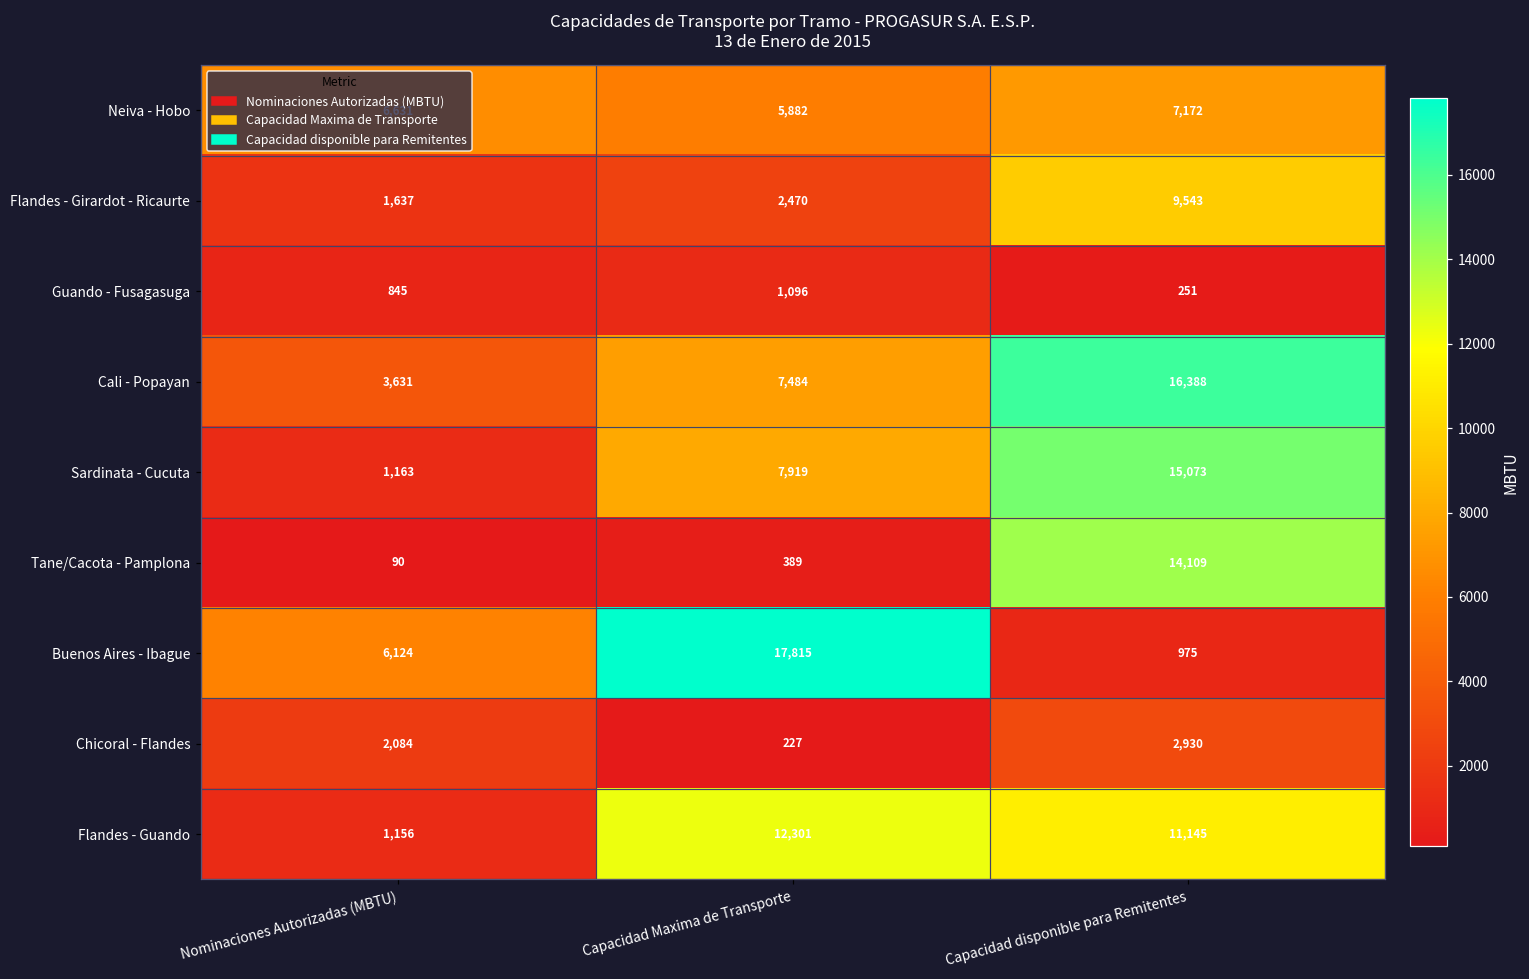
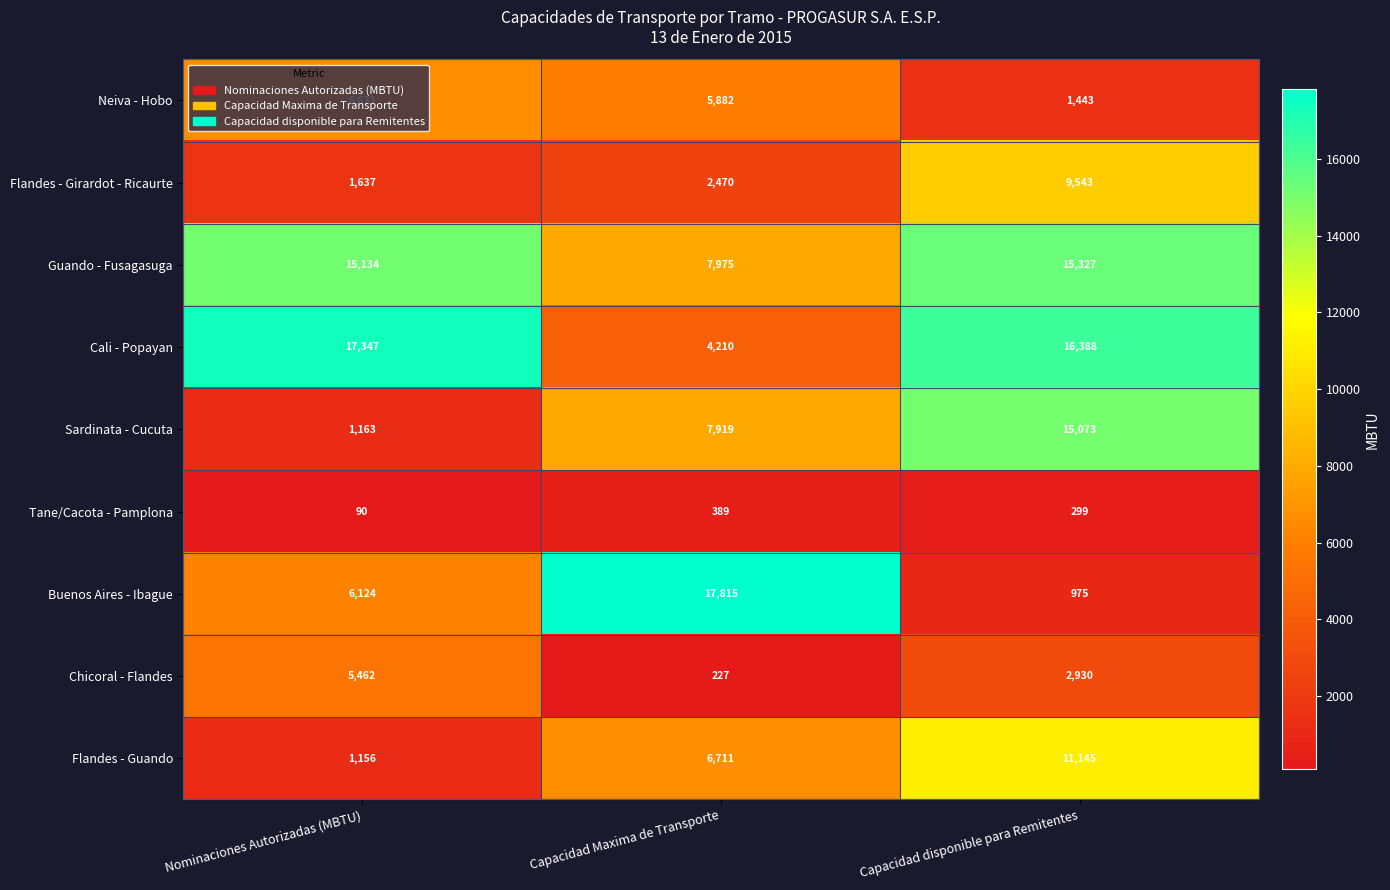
  {
    "Neiva - Hobo": {
      "Capacidad Maxima de Transporte": "5,882",
-     "Capacidad disponible para Remitentes": "7,172"
+     "Capacidad disponible para Remitentes": "1,443"
    },
    "Flandes - Girardot - Ricaurte": {
      "Nominaciones Autorizadas (MBTU)": "1,637",
      "Capacidad Maxima de Transporte": "2,470",
      "Capacidad disponible para Remitentes": "9,543"
    },
    "Guando - Fusagasuga": {
-     "Nominaciones Autorizadas (MBTU)": "845",
-     "Capacidad Maxima de Transporte": "1,096",
-     "Capacidad disponible para Remitentes": "251"
+     "Nominaciones Autorizadas (MBTU)": "15,134",
+     "Capacidad Maxima de Transporte": "7,975",
+     "Capacidad disponible para Remitentes": "15,327"
    },
    "Cali - Popayan": {
-     "Nominaciones Autorizadas (MBTU)": "3,631",
-     "Capacidad Maxima de Transporte": "7,484",
+     "Nominaciones Autorizadas (MBTU)": "17,347",
+     "Capacidad Maxima de Transporte": "4,210",
      "Capacidad disponible para Remitentes": "16,388"
    },
    "Sardinata - Cucuta": {
      "Nominaciones Autorizadas (MBTU)": "1,163",
      "Capacidad Maxima de Transporte": "7,919",
      "Capacidad disponible para Remitentes": "15,073"
    },
    "Tane/Cacota - Pamplona": {
      "Nominaciones Autorizadas (MBTU)": "90",
      "Capacidad Maxima de Transporte": "389",
-     "Capacidad disponible para Remitentes": "14,109"
+     "Capacidad disponible para Remitentes": "299"
    },
    "Buenos Aires - Ibague": {
      "Nominaciones Autorizadas (MBTU)": "6,124",
      "Capacidad Maxima de Transporte": "17,815",
      "Capacidad disponible para Remitentes": "975"
    },
    "Chicoral - Flandes": {
-     "Nominaciones Autorizadas (MBTU)": "2,084",
+     "Nominaciones Autorizadas (MBTU)": "5,462",
      "Capacidad Maxima de Transporte": "227",
      "Capacidad disponible para Remitentes": "2,930"
    },
    "Flandes - Guando": {
      "Nominaciones Autorizadas (MBTU)": "1,156",
-     "Capacidad Maxima de Transporte": "12,301",
+     "Capacidad Maxima de Transporte": "6,711",
      "Capacidad disponible para Remitentes": "11,145"
    }
  }
